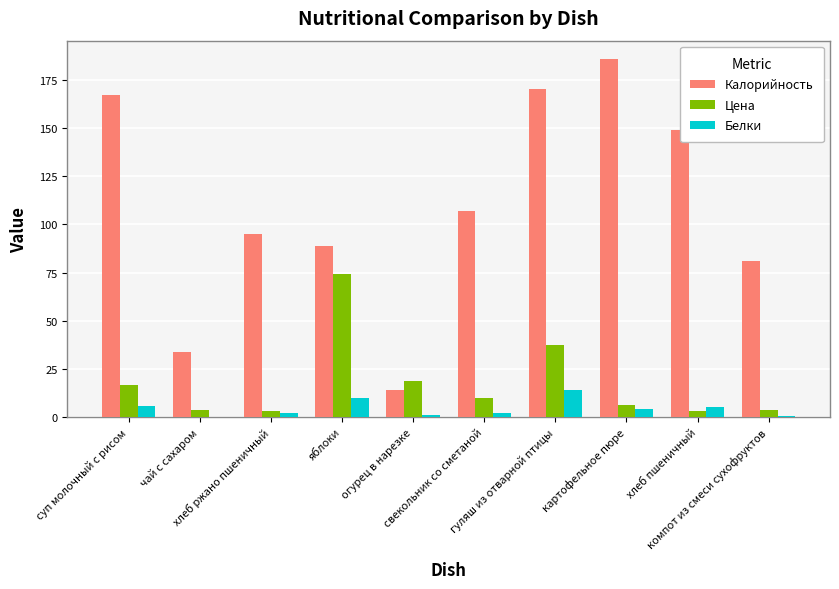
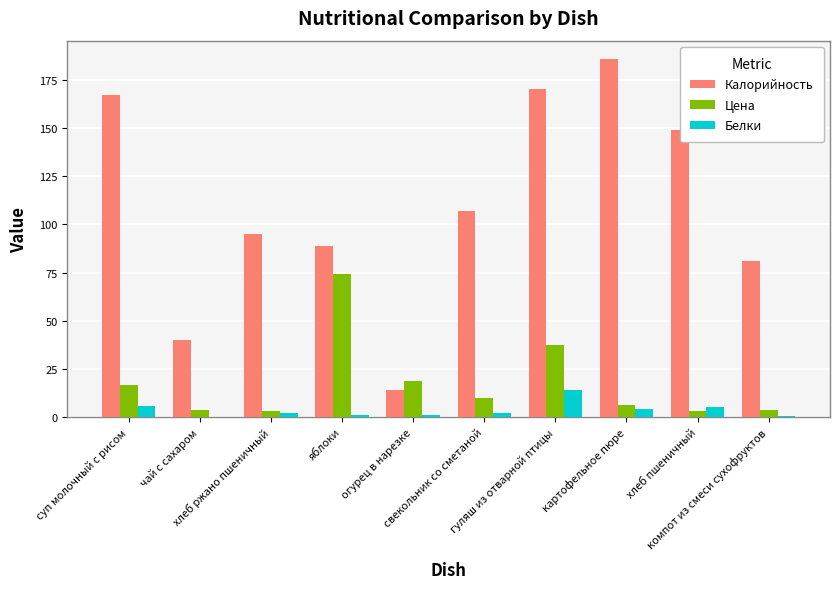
  {
    "Калорийность": {
      "суп молочный с рисом": 167,
-     "чай с сахаром": 34,
+     "чай с сахаром": 40,
      "хлеб ржано пшеничный": 95,
      "яблоки": 89,
      "огурец в нарезке": 14,
      "свекольник со сметаной": 107,
      "гуляш из отварной птицы": 170,
      "картофельное пюре": 186,
      "хлеб пшеничный": 149,
      "компот из смеси сухофруктов": 81
    },
    "Цена": {
      "суп молочный с рисом": 16,
      "чай с сахаром": 4,
      "хлеб ржано пшеничный": 3,
      "яблоки": 74,
      "огурец в нарезке": 19,
      "свекольник со сметаной": 10,
      "гуляш из отварной птицы": 38,
      "картофельное пюре": 6,
      "хлеб пшеничный": 3,
      "компот из смеси сухофруктов": 4
    },
    "Белки": {
      "суп молочный с рисом": 6,
      "чай с сахаром": 0,
      "хлеб ржано пшеничный": 2,
-     "яблоки": 10,
+     "яблоки": 1,
      "свекольник со сметаной": 2,
      "гуляш из отварной птицы": 14,
      "картофельное пюре": 4,
      "хлеб пшеничный": 5
    }
  }
